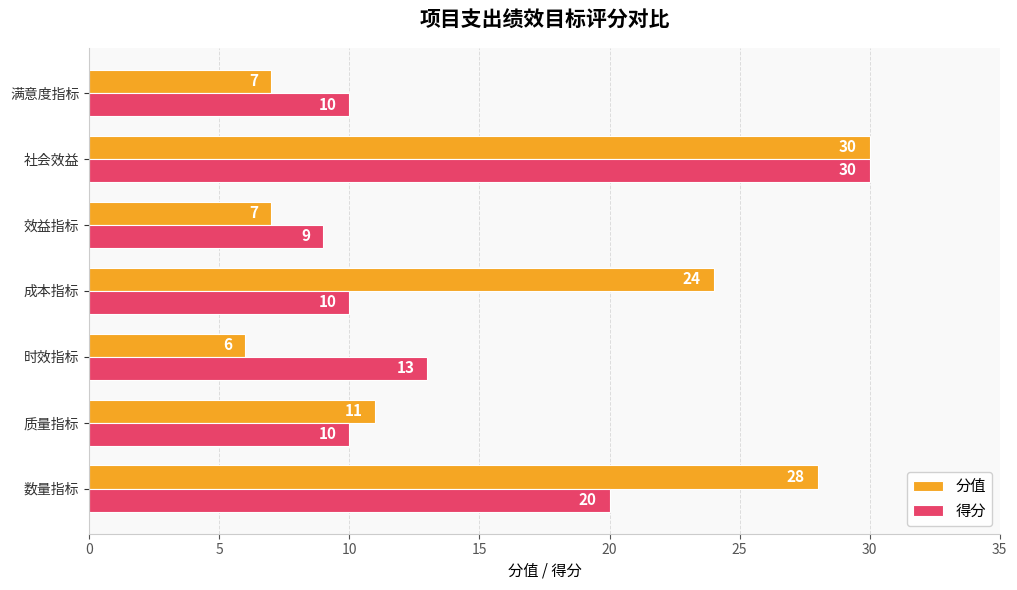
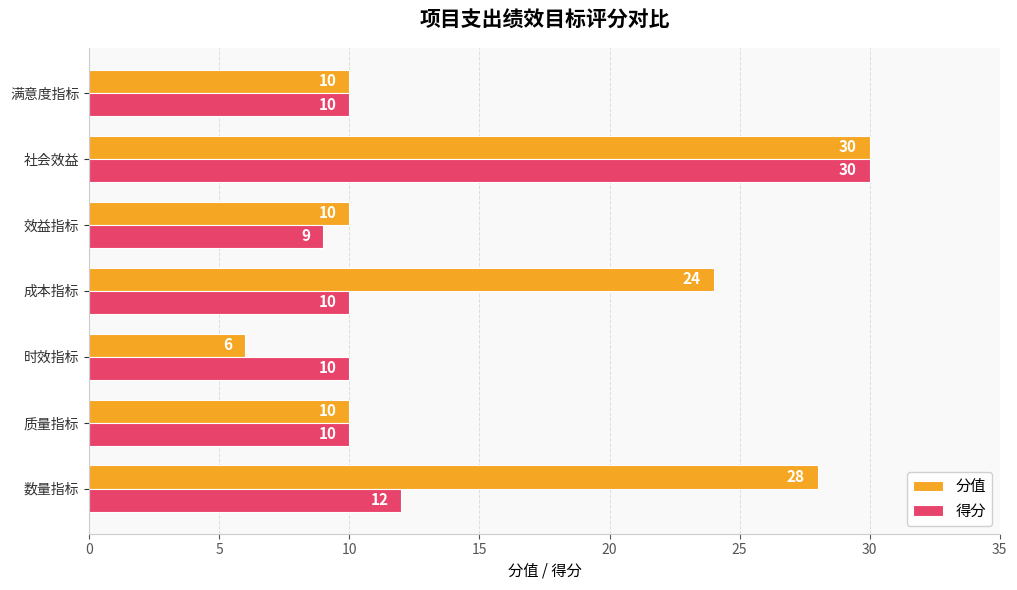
  {
    "分值": {
-     "满意度指标": 7,
+     "满意度指标": 10,
      "社会效益": 30,
-     "效益指标": 7,
+     "效益指标": 10,
      "成本指标": 24,
      "时效指标": 6,
-     "质量指标": 11,
+     "质量指标": 10,
      "数量指标": 28
    },
    "得分": {
      "满意度指标": 10,
      "社会效益": 30,
      "效益指标": 9,
      "成本指标": 10,
-     "时效指标": 13,
+     "时效指标": 10,
      "质量指标": 10,
-     "数量指标": 20
+     "数量指标": 12
    }
  }
